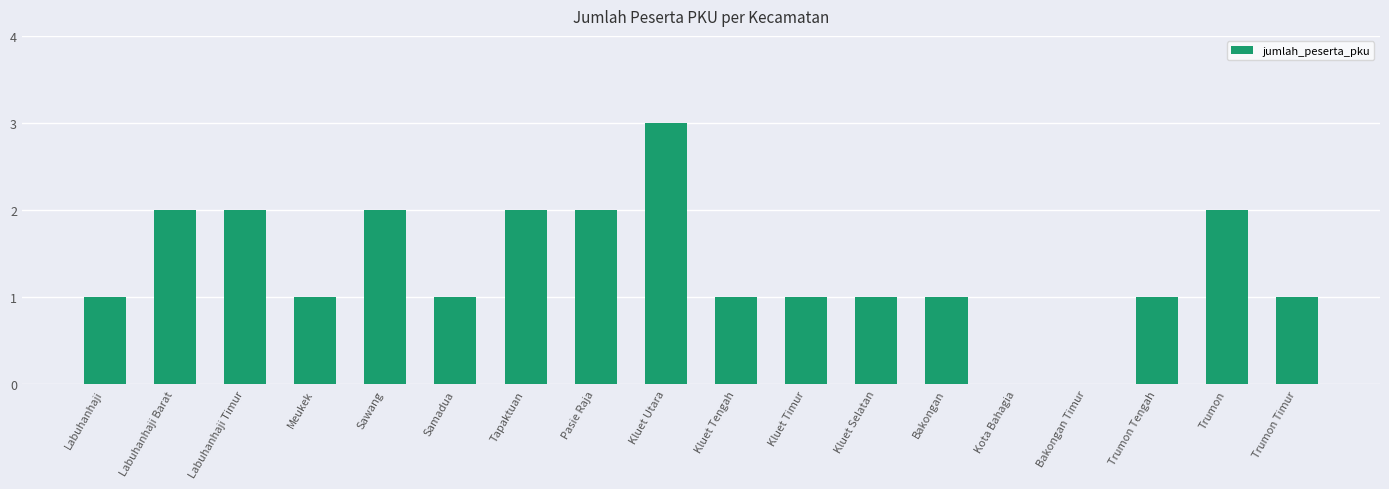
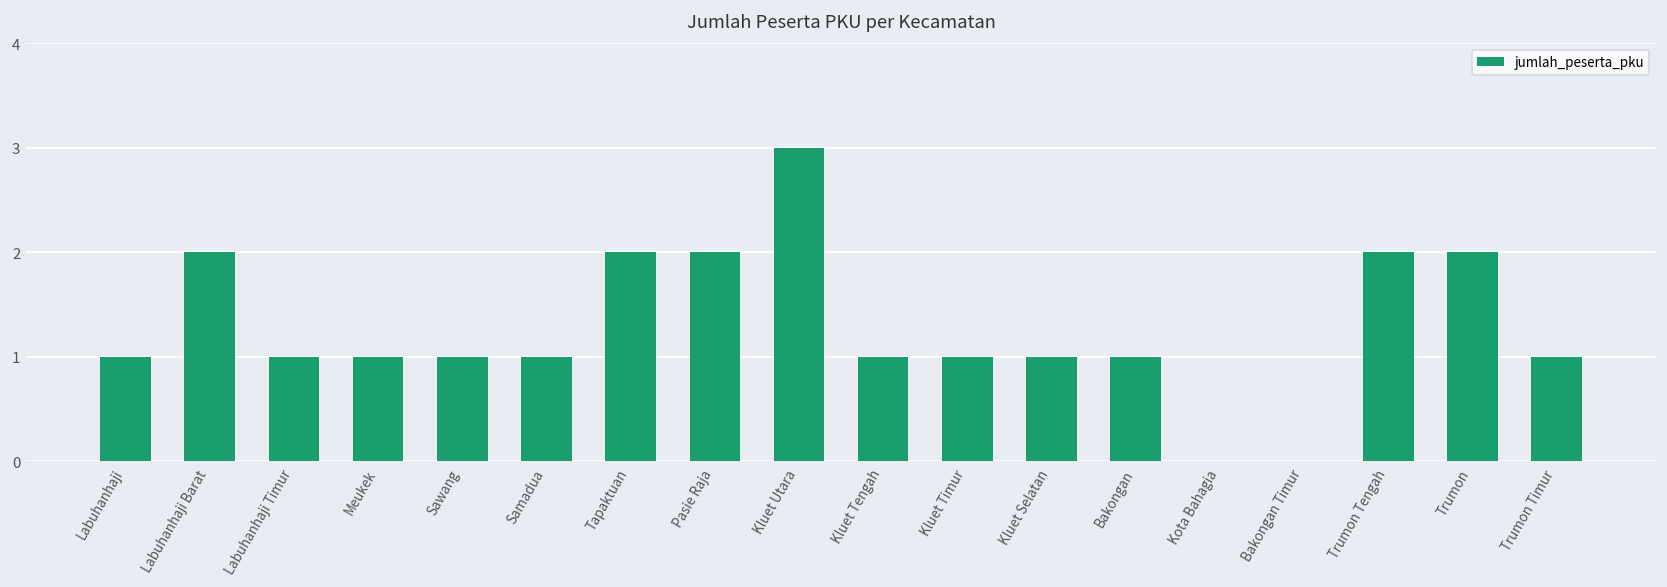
  {
    "Labuhanhaji": 1,
    "Labuhanhaji Barat": 2,
-   "Labuhanhaji Timur": 2,
+   "Labuhanhaji Timur": 1,
    "Meukek": 1,
-   "Sawang": 2,
+   "Sawang": 1,
    "Samadua": 1,
    "Tapaktuan": 2,
    "Pasie Raja": 2,
    "Kluet Utara": 3,
    "Kluet Tengah": 1,
    "Kluet Timur": 1,
    "Kluet Selatan": 1,
    "Bakongan": 1,
    "Kota Bahagia": 0,
    "Bakongan Timur": 0,
-   "Trumon Tengah": 1,
+   "Trumon Tengah": 2,
    "Trumon": 2,
    "Trumon Timur": 1
  }
